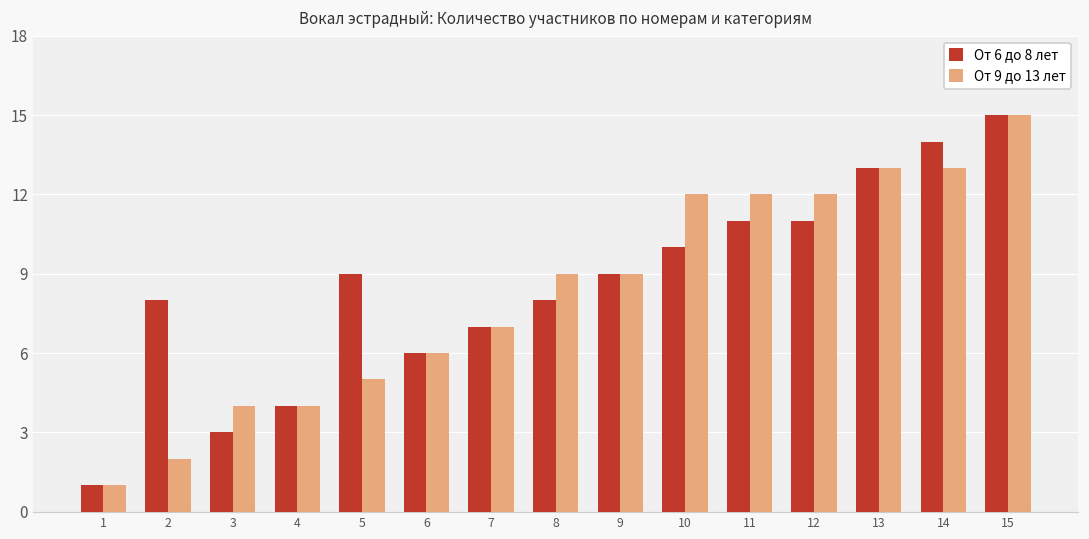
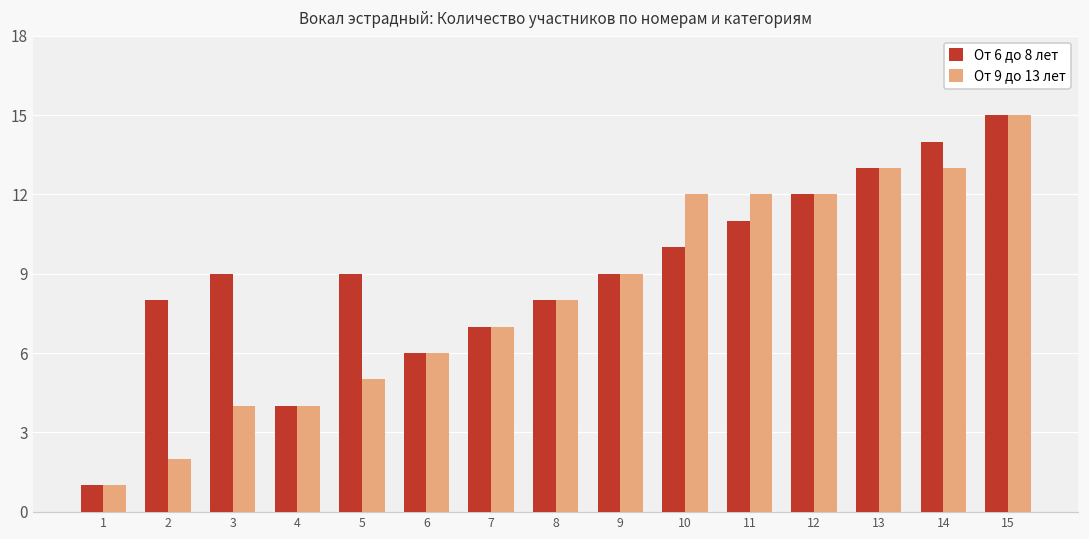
  {
    "От 6 до 8 лет": {
      "1": 1,
      "2": 8,
-     "3": 3,
+     "3": 9,
      "4": 4,
      "5": 9,
      "6": 6,
      "7": 7,
      "8": 8,
      "9": 9,
      "10": 10,
      "11": 11,
-     "12": 11,
+     "12": 12,
      "13": 13,
      "14": 14,
      "15": 15
    },
    "От 9 до 13 лет": {
      "1": 1,
      "2": 2,
      "3": 4,
      "4": 4,
      "5": 5,
      "6": 6,
      "7": 7,
-     "8": 9,
+     "8": 8,
      "9": 9,
      "10": 12,
      "11": 12,
      "12": 12,
      "13": 13,
      "14": 13,
      "15": 15
    }
  }
